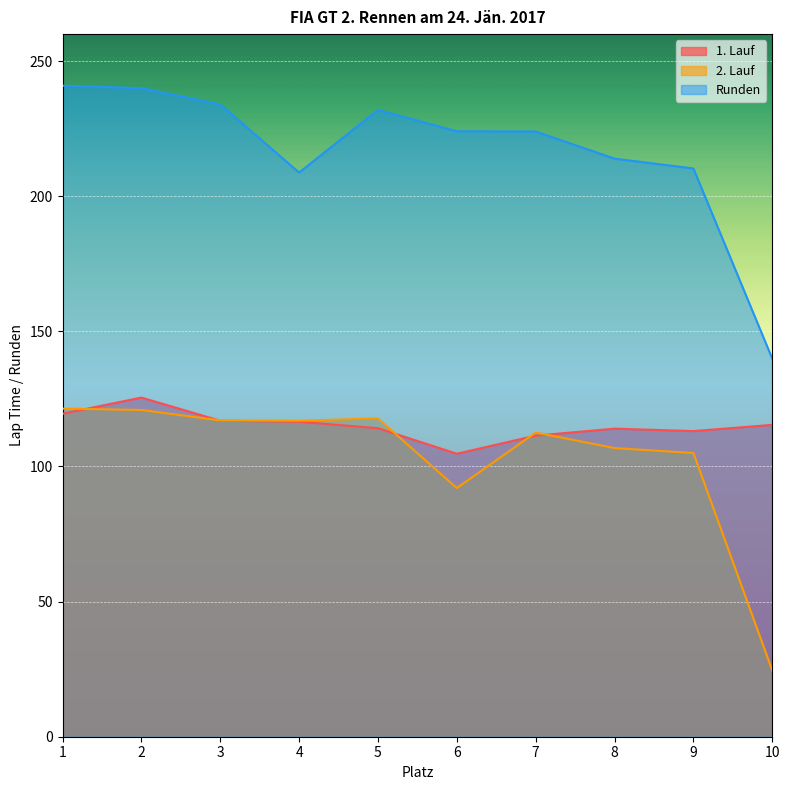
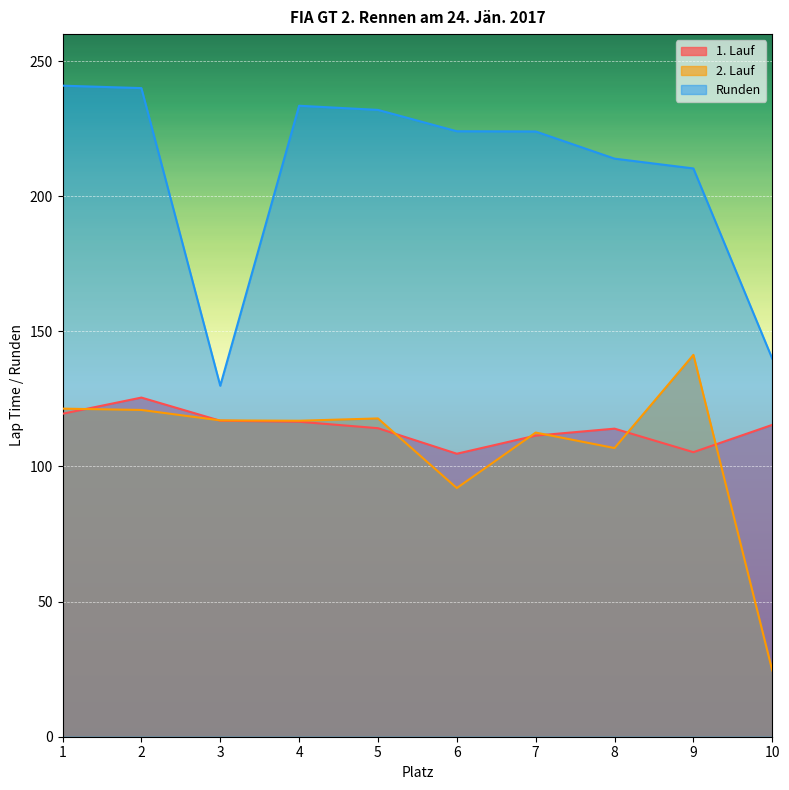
  {
    "1. Lauf": {
      "1": 120,
      "2": 126,
      "5": 114,
      "6": 105,
      "7": 111,
      "8": 114,
-     "9": 113,
+     "9": 105,
      "10": 115
    },
    "2. Lauf": {
      "1": 121,
      "2": 121,
      "5": 118,
      "6": 92,
      "7": 113,
      "8": 107,
-     "9": 105,
+     "9": 141,
      "10": 25
    },
    "Runden": {
      "1": 241,
      "2": 240,
-     "3": 234,
-     "4": 209,
+     "3": 130,
+     "4": 233,
      "5": 232,
      "6": 224,
      "7": 224,
      "8": 214,
      "9": 210,
      "10": 140
    }
  }
